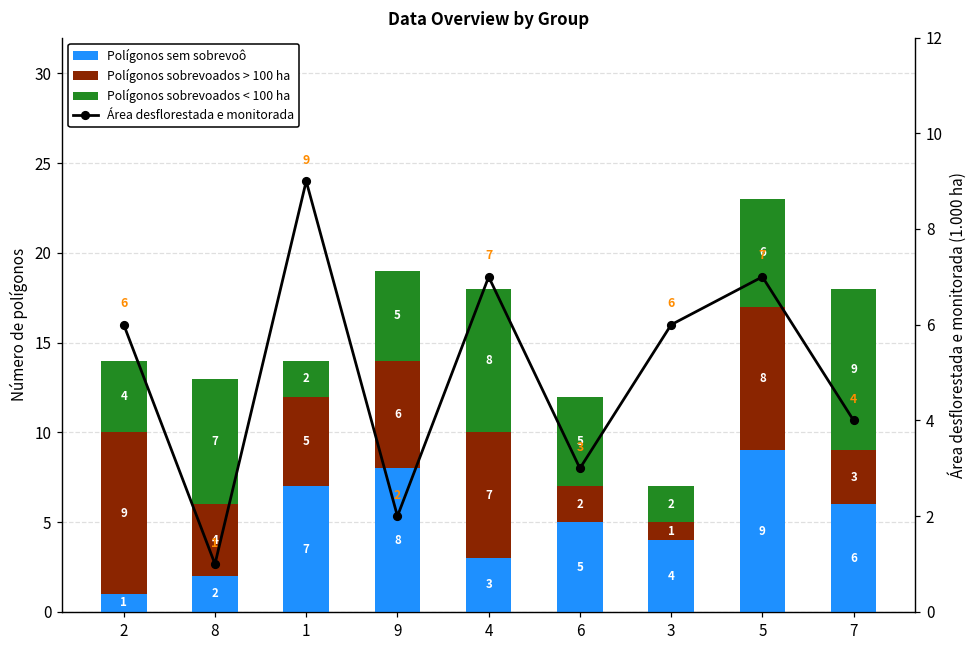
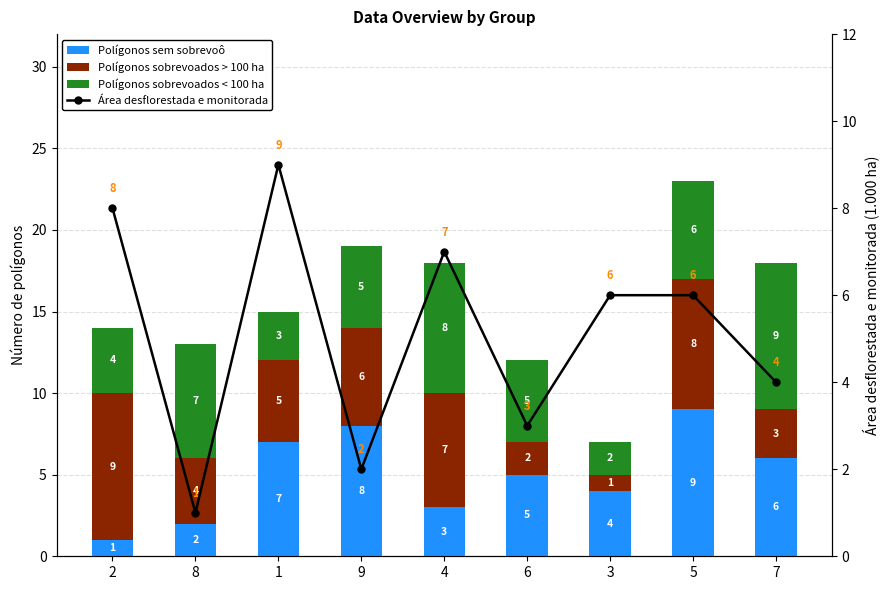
  {
    "Polígonos sem sobrevoô": {
      "2": 1,
      "8": 2,
      "1": 7,
      "9": 8,
      "4": 3,
      "6": 5,
      "3": 4,
      "5": 9,
      "7": 6
    },
    "Polígonos sobrevoados > 100 ha": {
      "2": 9,
      "1": 5,
      "9": 6,
      "4": 7,
      "6": 2,
      "3": 1,
      "5": 8,
      "7": 3
    },
    "Polígonos sobrevoados < 100 ha": {
      "2": 4,
      "8": 7,
-     "1": 2,
+     "1": 3,
      "9": 5,
      "4": 8,
      "3": 2,
      "5": 6,
      "7": 9
    },
    "Área desflorestada e monitorada": {
-     "2": 6,
+     "2": 8,
      "1": 9,
      "9": 2,
      "4": 7,
      "3": 6,
-     "5": 7,
+     "5": 6,
      "7": 4
    }
  }
